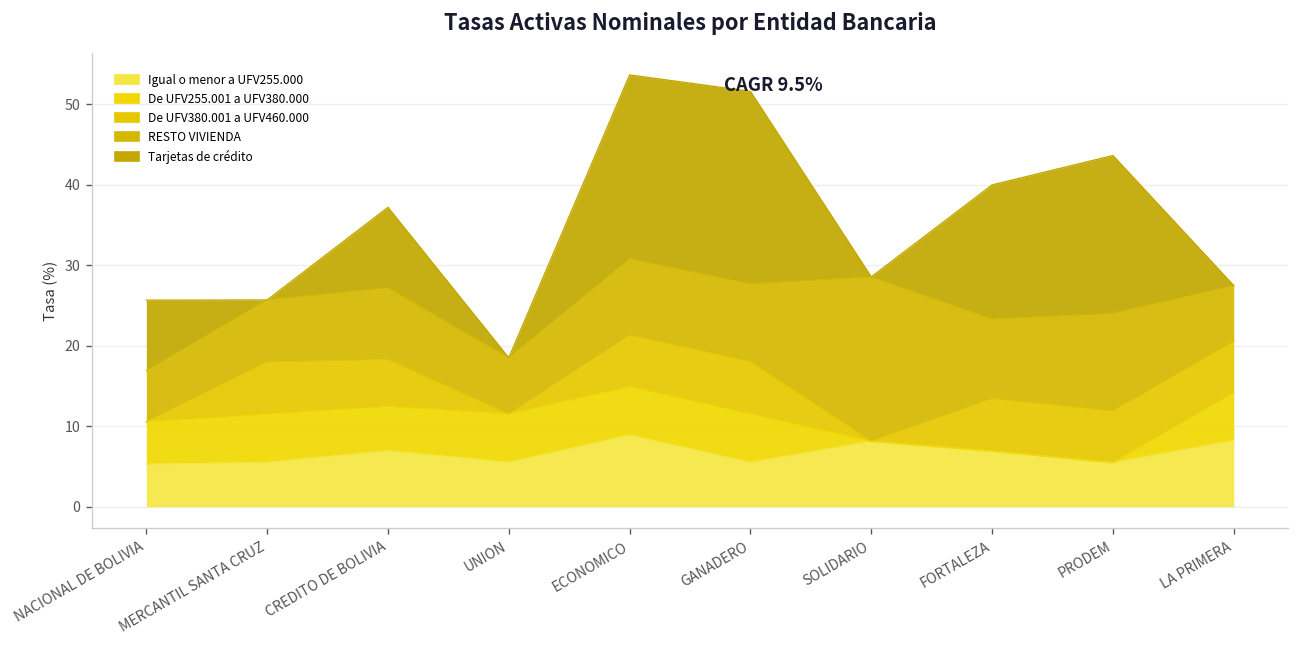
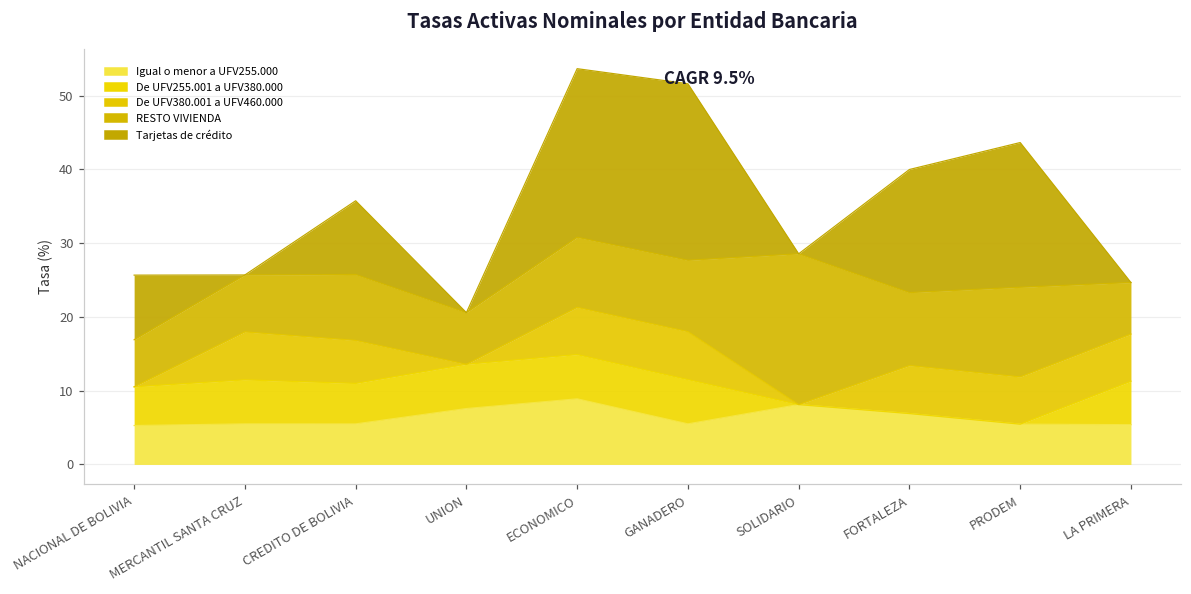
  {
    "Igual o menor a UFV255.000": {
      "NACIONAL DE BOLIVIA": 5,
      "MERCANTIL SANTA CRUZ": 6,
-     "CREDITO DE BOLIVIA": 7,
-     "UNION": 5,
+     "CREDITO DE BOLIVIA": 5,
+     "UNION": 8,
      "ECONOMICO": 9,
      "GANADERO": 6,
-     "LA PRIMERA": 8
+     "LA PRIMERA": 5
    }
  }
